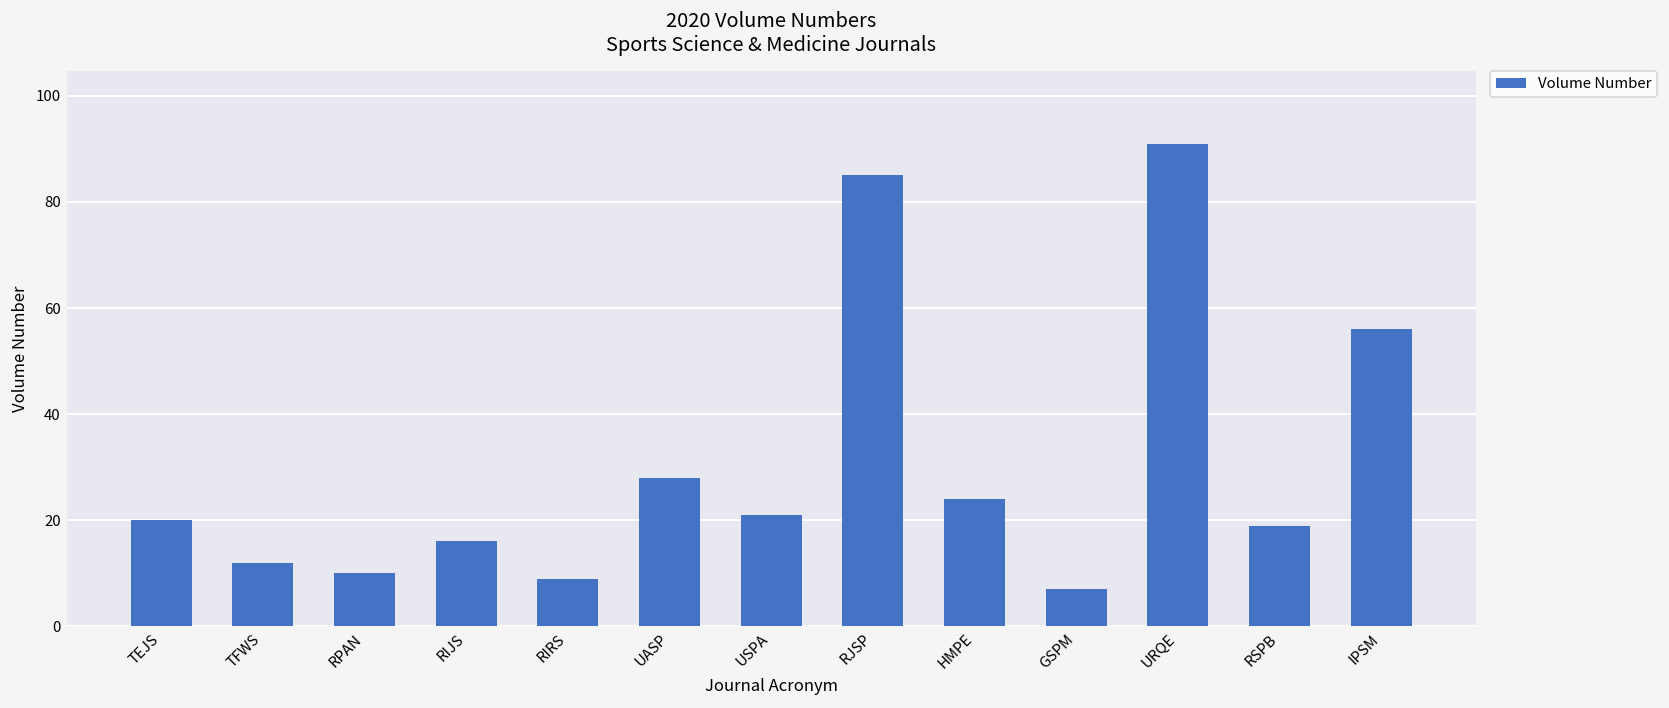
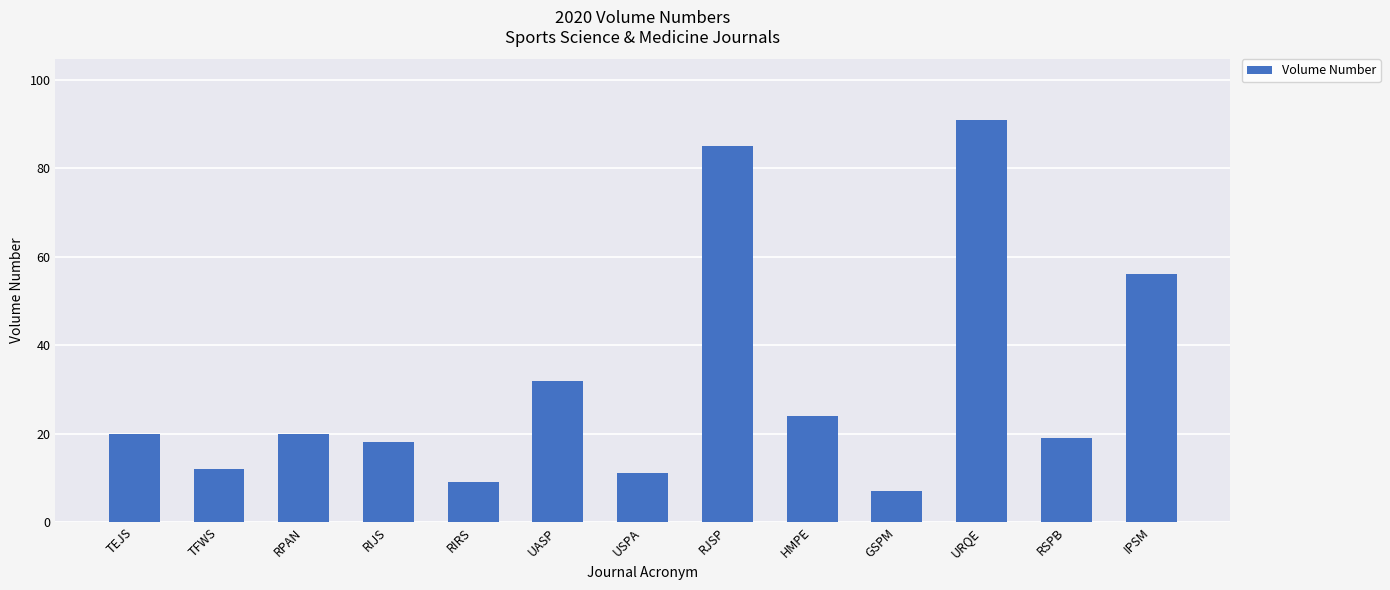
  {
    "TEJS": 20,
    "TFWS": 12,
-   "RPAN": 10,
-   "RIJS": 16,
+   "RPAN": 20,
+   "RIJS": 18,
    "RIRS": 9,
-   "UASP": 28,
-   "USPA": 21,
+   "UASP": 32,
+   "USPA": 11,
    "RJSP": 85,
    "HMPE": 24,
    "GSPM": 7,
    "URQE": 91,
    "RSPB": 19,
    "IPSM": 56
  }
